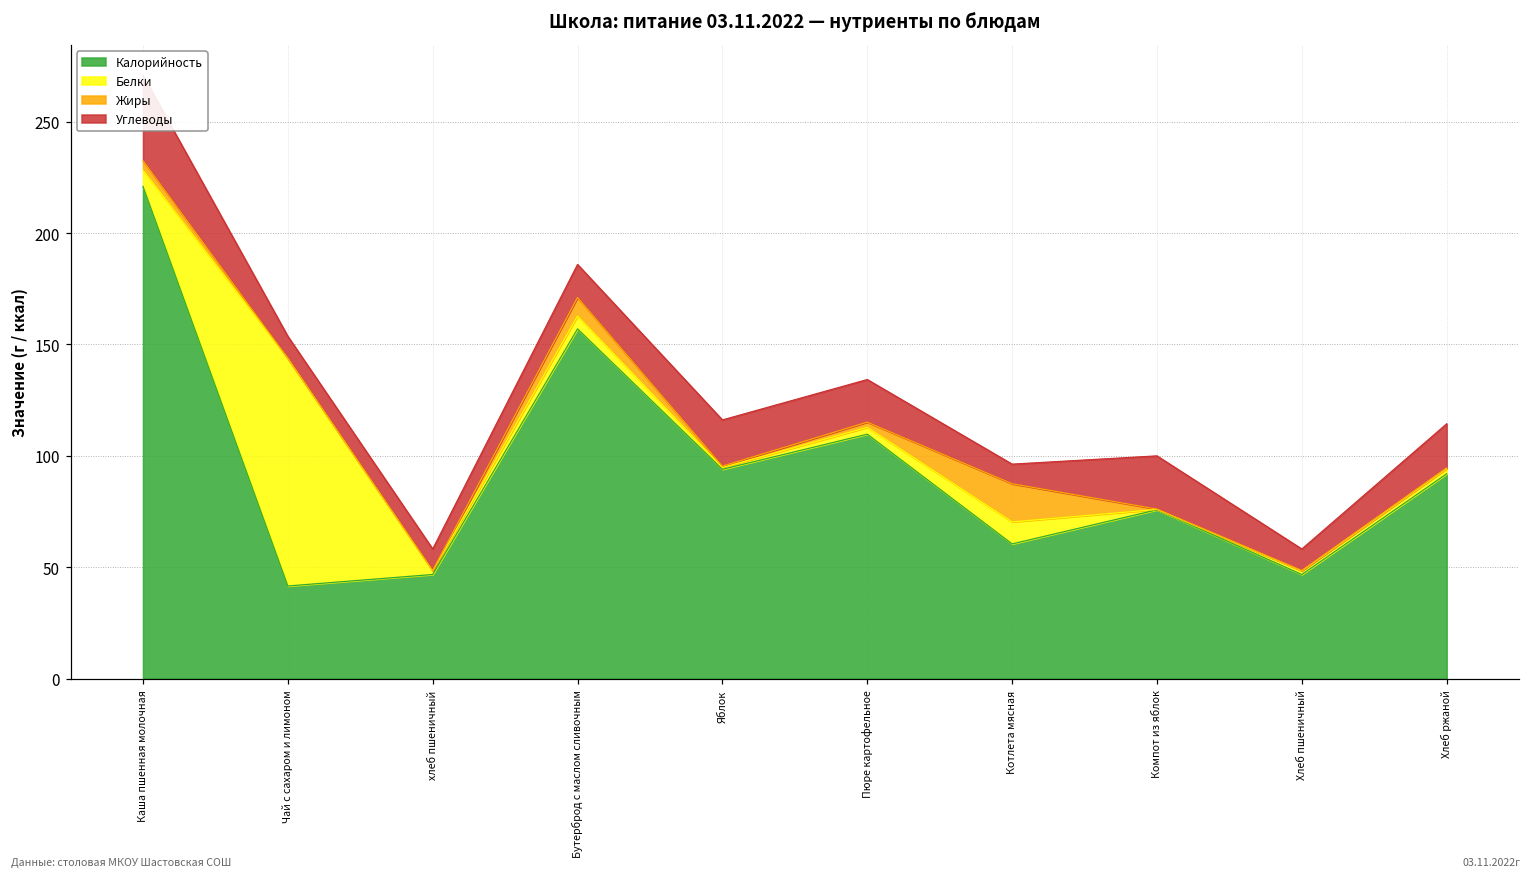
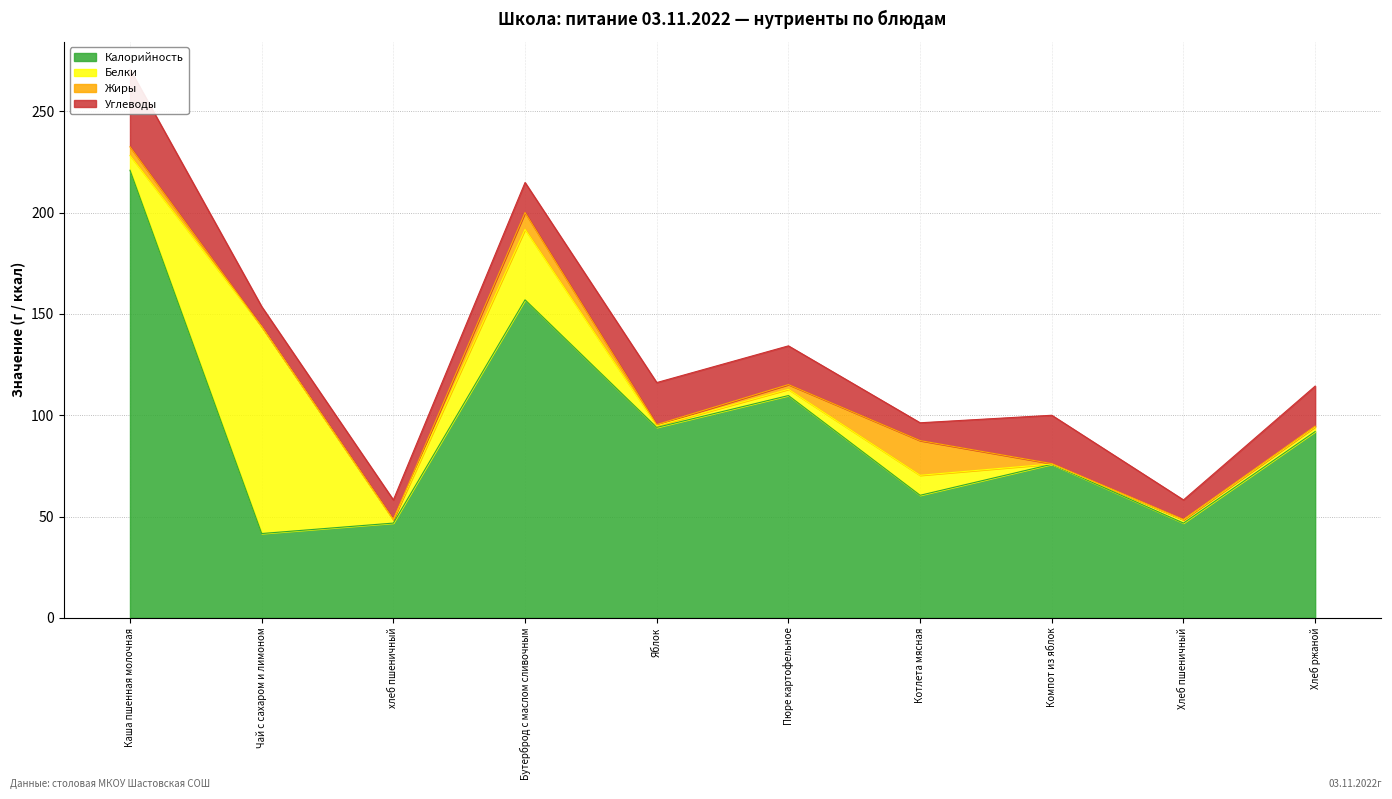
  {
    "Калорийность": {
      "Каша пшенная молочная": 221,
      "Чай с сахаром и лимоном": 42,
      "хлеб пшеничный": 47,
      "Бутерброд с маслом сливочным": 157,
      "Пюре картофельное": 110,
      "Котлета мясная": 60,
      "Хлеб пшеничный": 47,
      "Хлеб ржаной": 92
    },
    "Белки": {
      "Каша пшенная молочная": 7,
-     "Бутерброд с маслом сливочным": 6,
+     "Бутерброд с маслом сливочным": 35,
      "Пюре картофельное": 3,
      "Котлета мясная": 10
    },
    "Жиры": {
      "Каша пшенная молочная": 4,
      "Бутерброд с маслом сливочным": 8,
      "Пюре картофельное": 2,
      "Котлета мясная": 17
    },
    "Углеводы": {
      "Чай с сахаром и лимоном": 10,
      "хлеб пшеничный": 10,
      "Бутерброд с маслом сливочным": 15,
      "Яблок": 21,
      "Пюре картофельное": 19,
      "Котлета мясная": 9,
      "Компот из яблок": 24,
      "Хлеб пшеничный": 10,
      "Хлеб ржаной": 20
    }
  }
